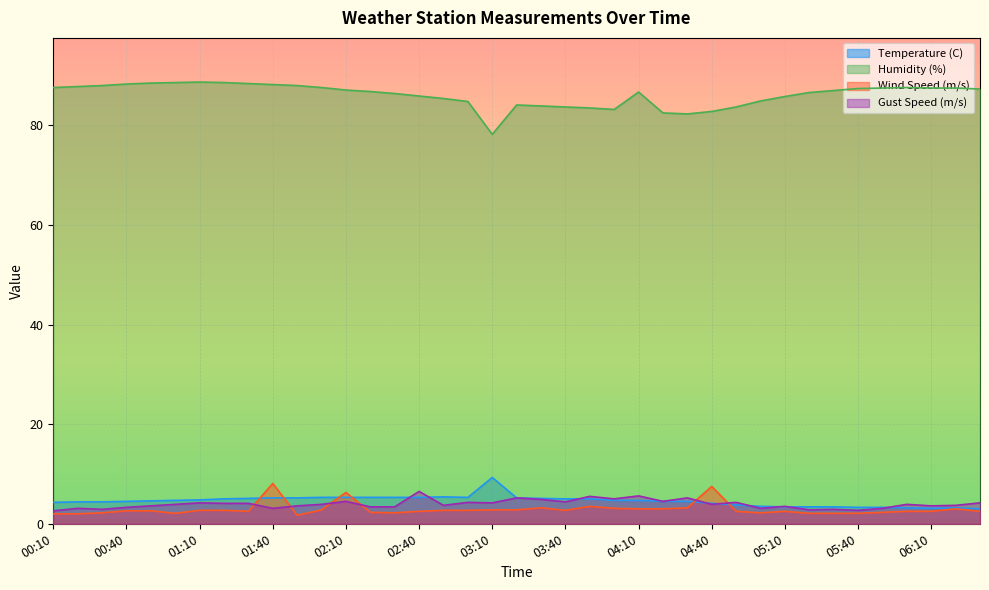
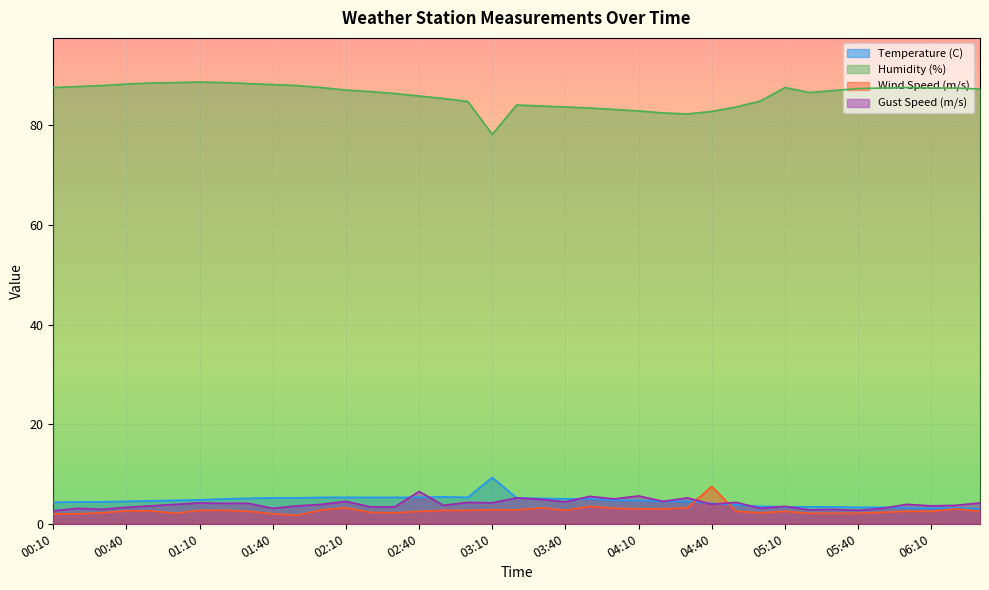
  {
    "Temperature (C)": {
      "00:10": 4,
      "00:40": 5,
      "01:10": 5,
      "01:40": 5,
      "02:10": 5,
      "02:40": 5,
      "03:10": 9,
      "03:40": 5,
      "04:10": 5,
      "05:40": 3
    },
    "Humidity (%)": {
      "00:10": 88,
      "00:40": 88,
      "01:10": 89,
      "01:40": 88,
      "02:10": 87,
      "02:40": 86,
      "03:10": 78,
      "03:40": 84,
-     "04:10": 87,
+     "04:10": 83,
      "04:40": 83,
-     "05:10": 86
+     "05:10": 88
    },
    "Wind Speed (m/s)": {
      "00:10": 2,
      "00:40": 3,
      "01:10": 3,
-     "01:40": 8,
-     "02:10": 6,
+     "01:40": 2,
+     "02:10": 3,
      "02:40": 3,
      "03:10": 3,
      "03:40": 3,
      "04:10": 3,
      "04:40": 8,
      "05:10": 3,
      "05:40": 2,
      "06:10": 3
    },
    "Gust Speed (m/s)": {
      "00:10": 3,
      "00:40": 3,
      "01:10": 4,
      "01:40": 3,
      "02:10": 5,
      "02:40": 7,
      "03:10": 4,
      "03:40": 4,
      "04:10": 6,
      "05:40": 3
    }
  }
